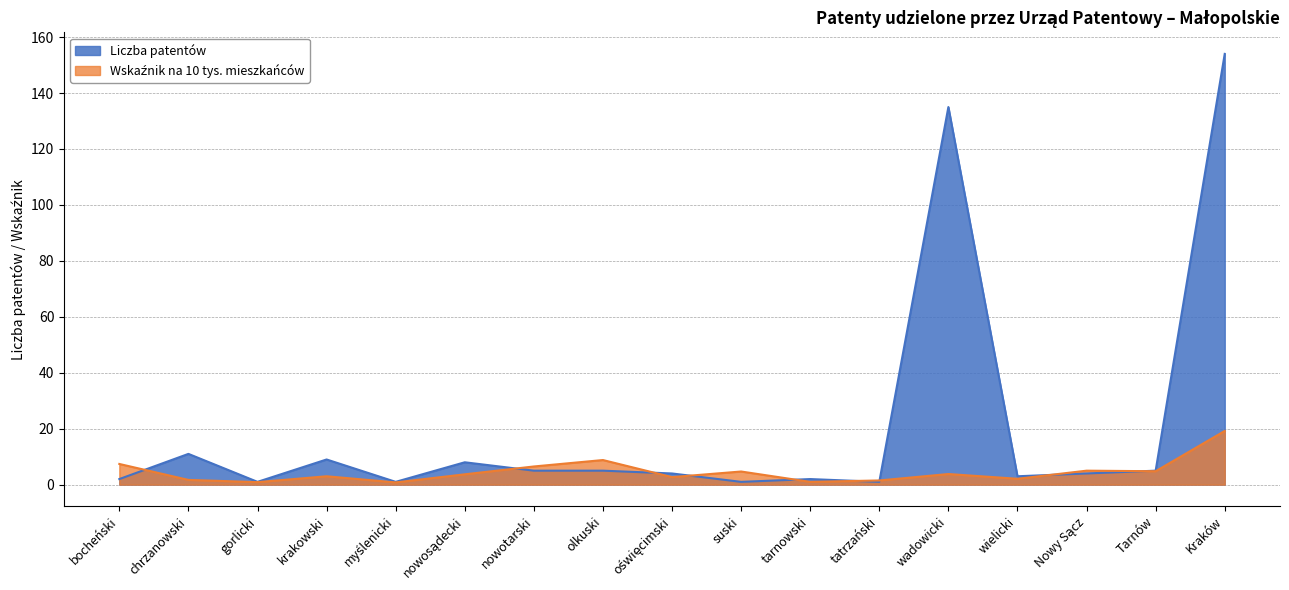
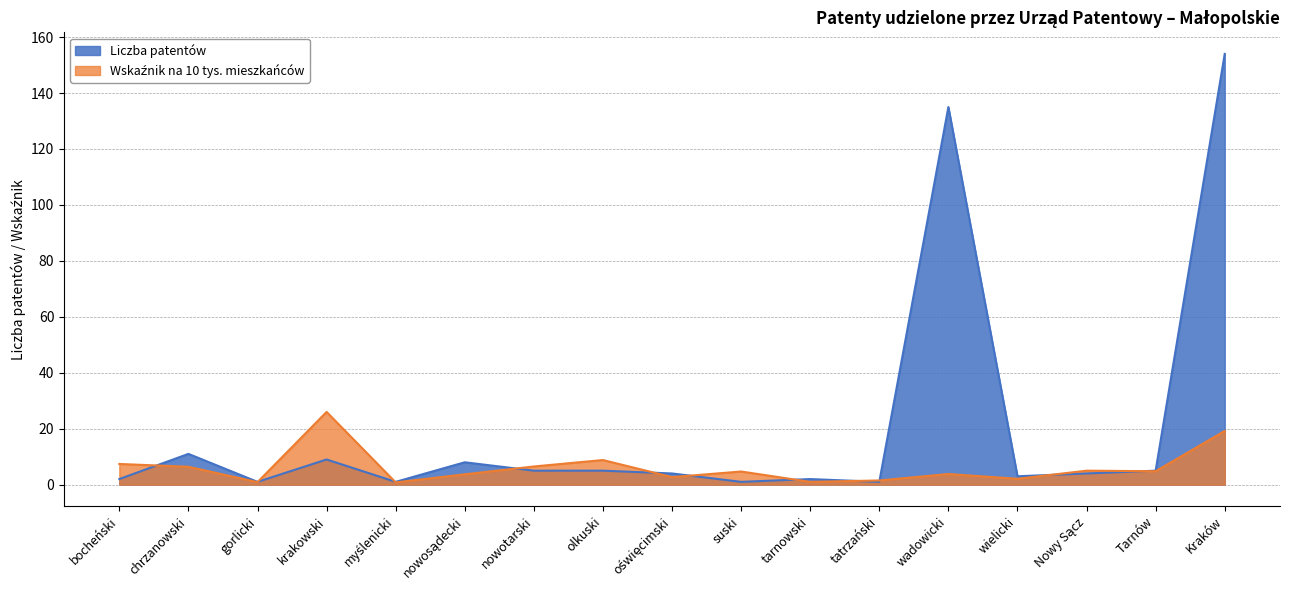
  {
    "Liczba patentów": {
      "bocheński": 2,
      "chrzanowski": 11,
      "krakowski": 9,
      "nowosądecki": 8,
      "nowotarski": 5,
      "olkuski": 5,
      "oświęcimski": 4,
      "suski": 1,
      "tarnowski": 2,
      "wadowicki": 135,
      "Nowy Sącz": 4,
      "Kraków": 154
    },
    "Wskaźnik na 10 tys. mieszkańców": {
      "bocheński": 7,
-     "chrzanowski": 2,
-     "krakowski": 3,
+     "chrzanowski": 6,
+     "krakowski": 26,
      "nowosądecki": 4,
      "nowotarski": 7,
      "olkuski": 9,
      "oświęcimski": 3,
      "suski": 5,
      "tarnowski": 1,
      "wadowicki": 4,
      "Nowy Sącz": 5,
      "Kraków": 19
    }
  }
